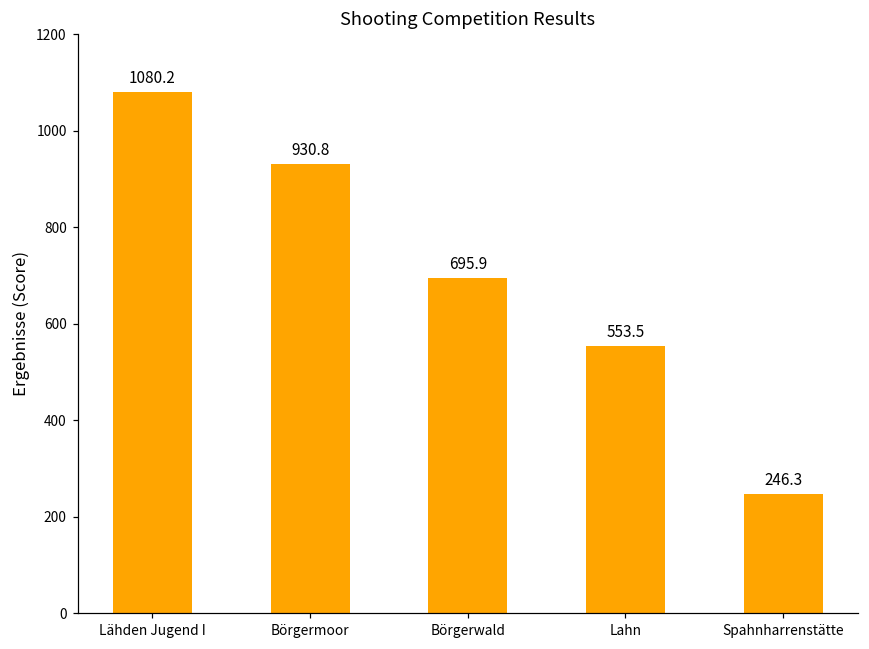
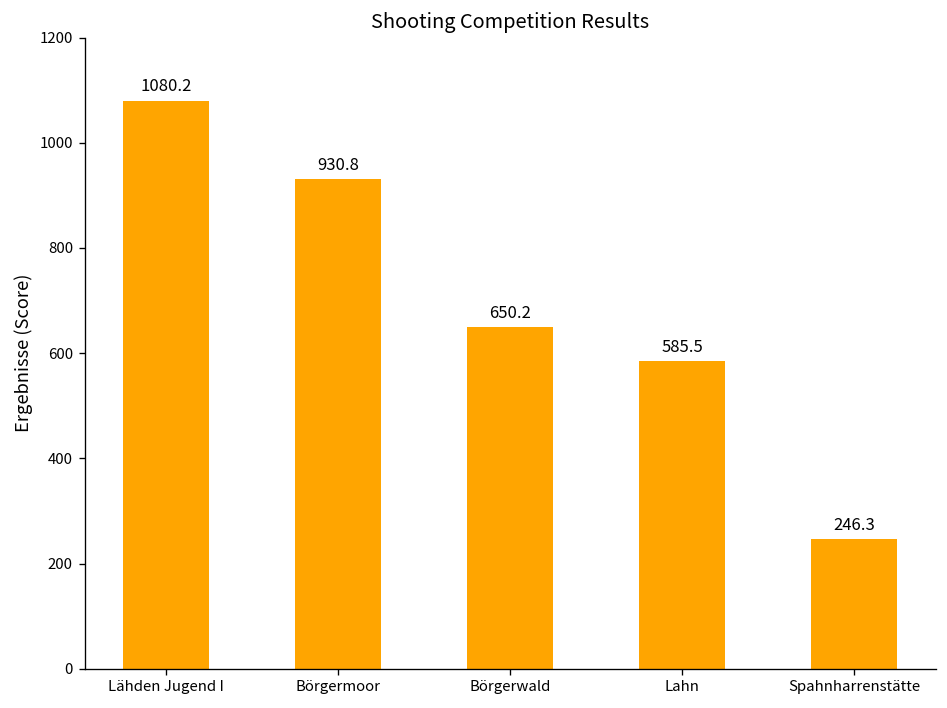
  {
    "Lähden Jugend I": 1080.2,
    "Börgermoor": 930.8,
-   "Börgerwald": 695.9,
-   "Lahn": 553.5,
+   "Börgerwald": 650.2,
+   "Lahn": 585.5,
    "Spahnharrenstätte": 246.3
  }
